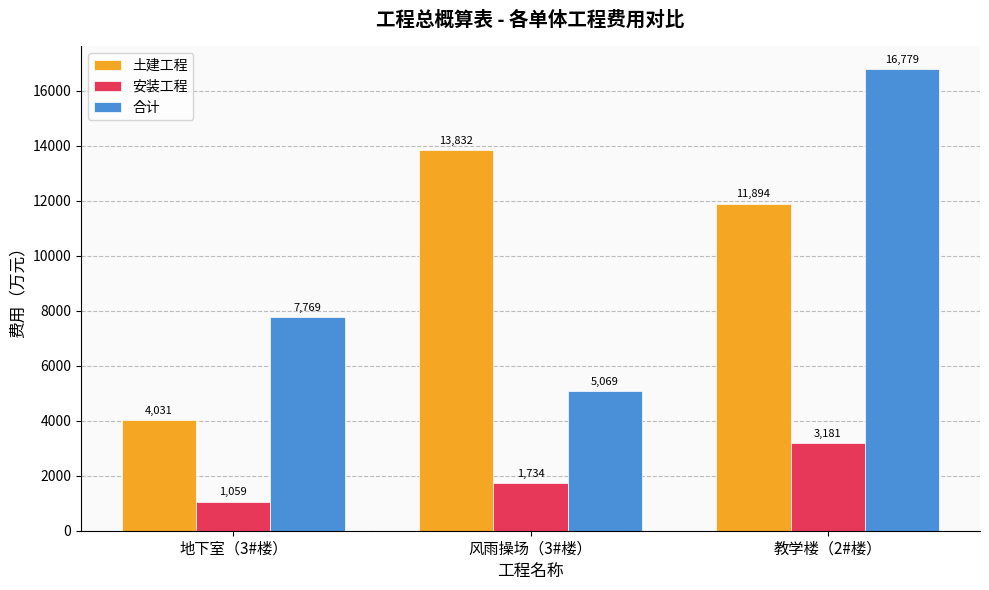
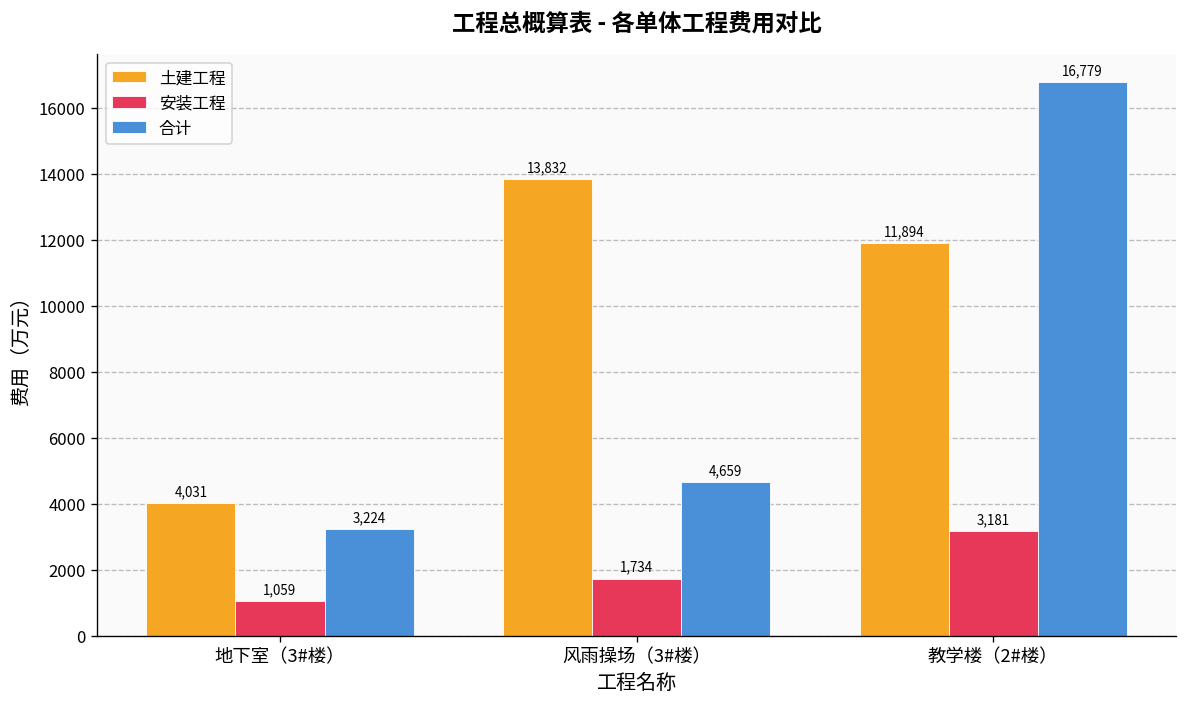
  {
    "土建工程": {
      "地下室（3#楼）": "4,031",
      "风雨操场（3#楼）": "13,832",
      "教学楼（2#楼）": "11,894"
    },
    "安装工程": {
      "地下室（3#楼）": "1,059",
      "风雨操场（3#楼）": "1,734",
      "教学楼（2#楼）": "3,181"
    },
    "合计": {
-     "地下室（3#楼）": "7,769",
-     "风雨操场（3#楼）": "5,069",
+     "地下室（3#楼）": "3,224",
+     "风雨操场（3#楼）": "4,659",
      "教学楼（2#楼）": "16,779"
    }
  }
